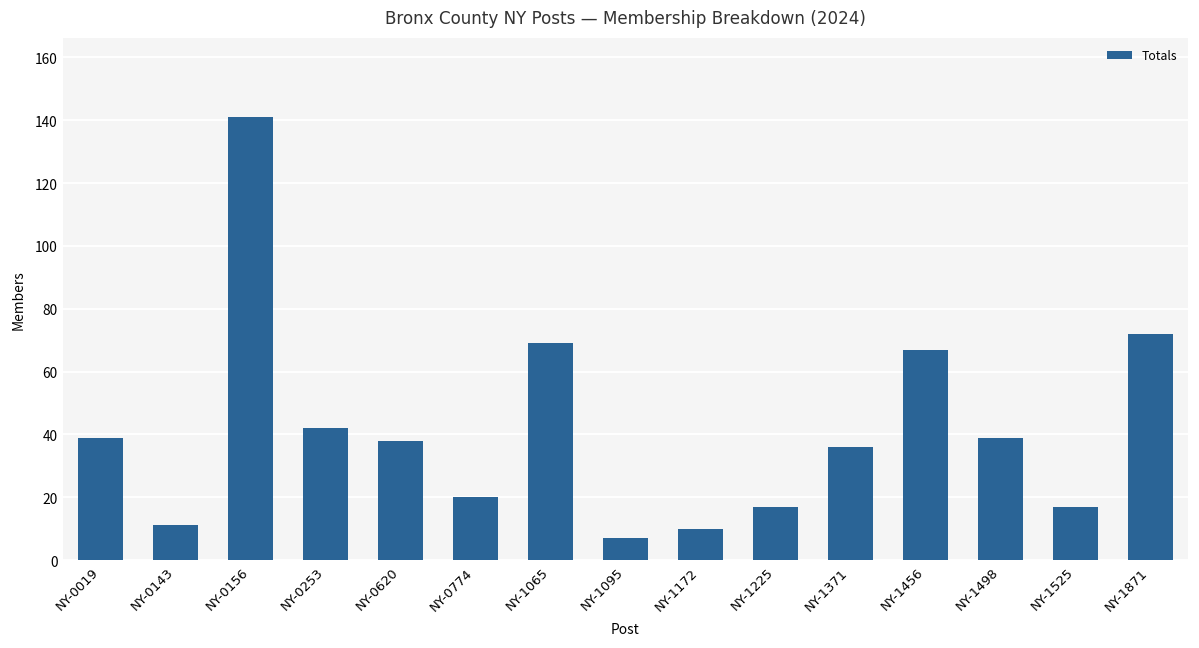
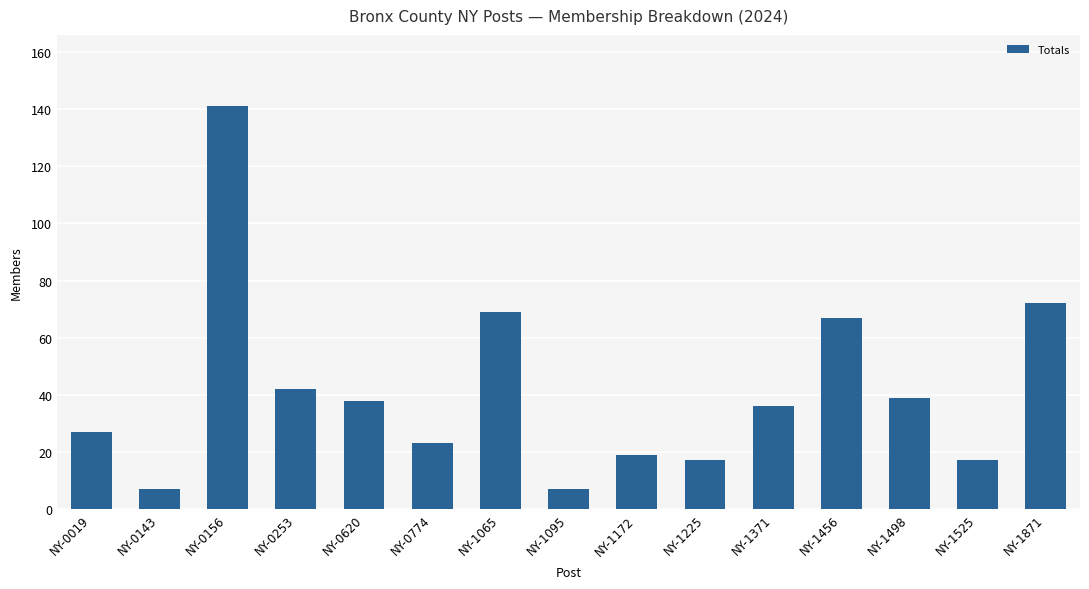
  {
-   "NY-0019": 39,
-   "NY-0143": 11,
+   "NY-0019": 27,
+   "NY-0143": 7,
    "NY-0156": 141,
    "NY-0253": 42,
    "NY-0620": 38,
-   "NY-0774": 20,
+   "NY-0774": 23,
    "NY-1065": 69,
    "NY-1095": 7,
-   "NY-1172": 10,
+   "NY-1172": 19,
    "NY-1225": 17,
    "NY-1371": 36,
    "NY-1456": 67,
    "NY-1498": 39,
    "NY-1525": 17,
    "NY-1871": 72
  }
